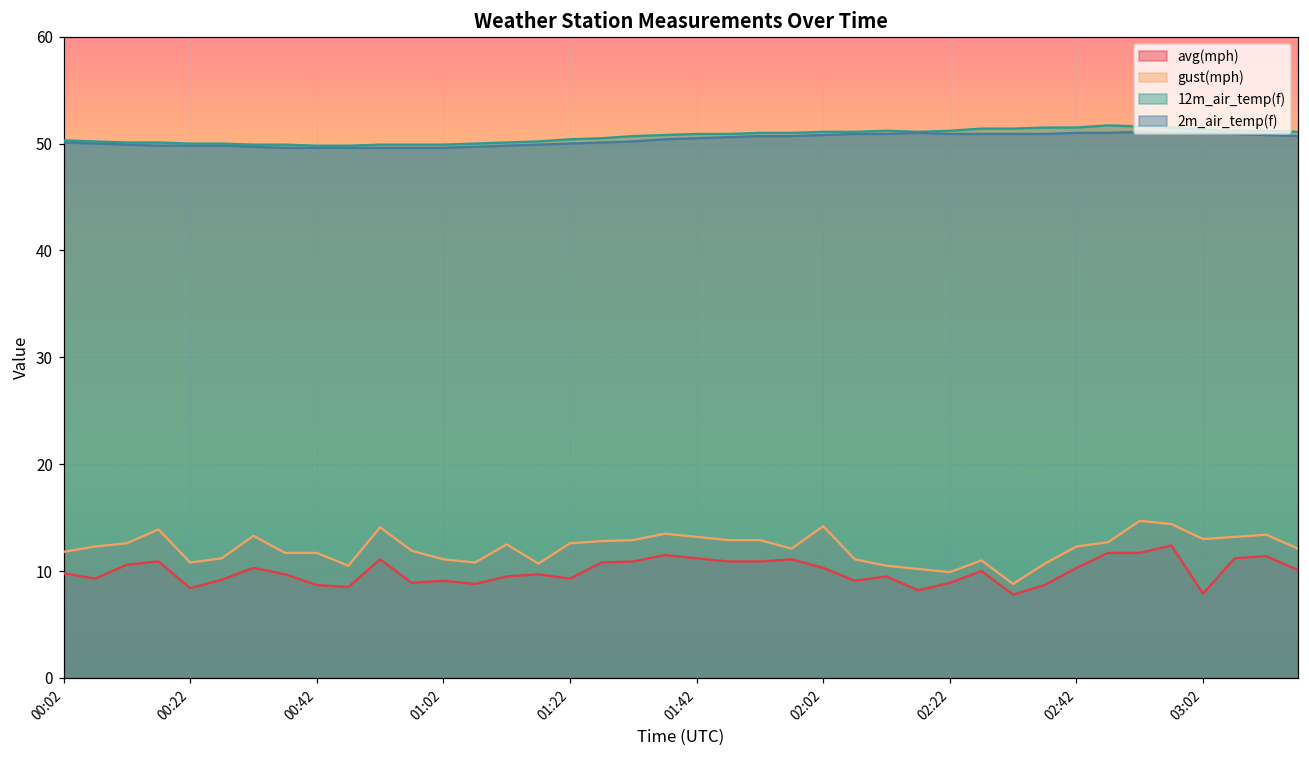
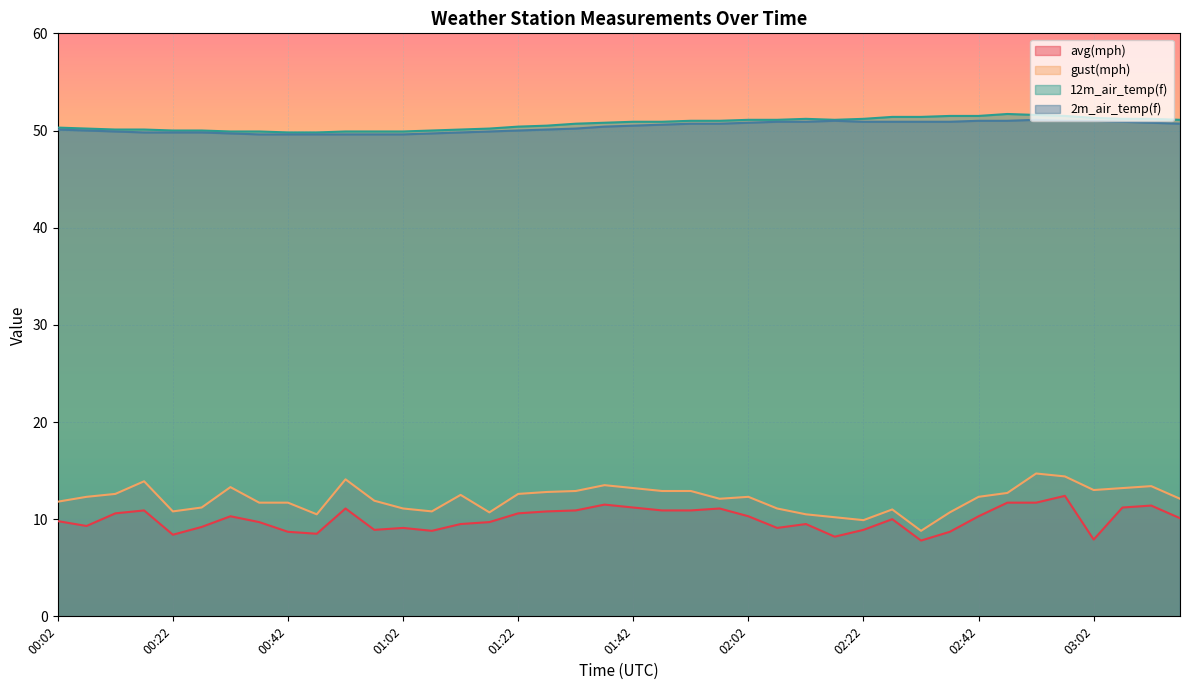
  {
    "avg(mph)": {
      "00:02": 10,
      "00:22": 8,
      "00:42": 9,
      "01:02": 9,
-     "01:22": 9,
+     "01:22": 11,
      "01:42": 11,
      "02:02": 10,
      "02:22": 9,
      "02:42": 10,
      "03:02": 8
    },
    "gust(mph)": {
      "00:02": 12,
      "00:22": 11,
      "00:42": 12,
      "01:02": 11,
      "01:22": 13,
      "01:42": 13,
-     "02:02": 14,
+     "02:02": 12,
      "02:22": 10,
      "02:42": 12,
      "03:02": 13
    }
  }
